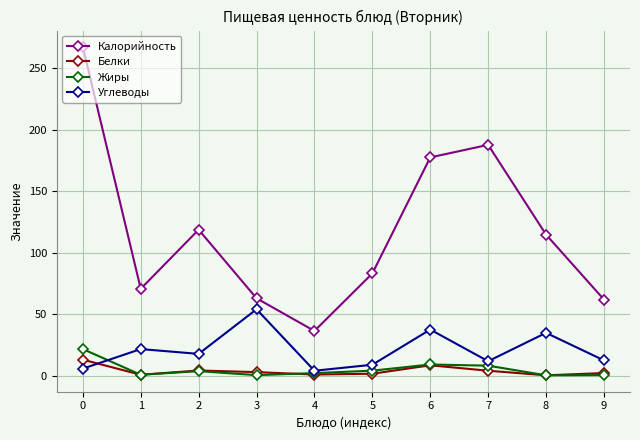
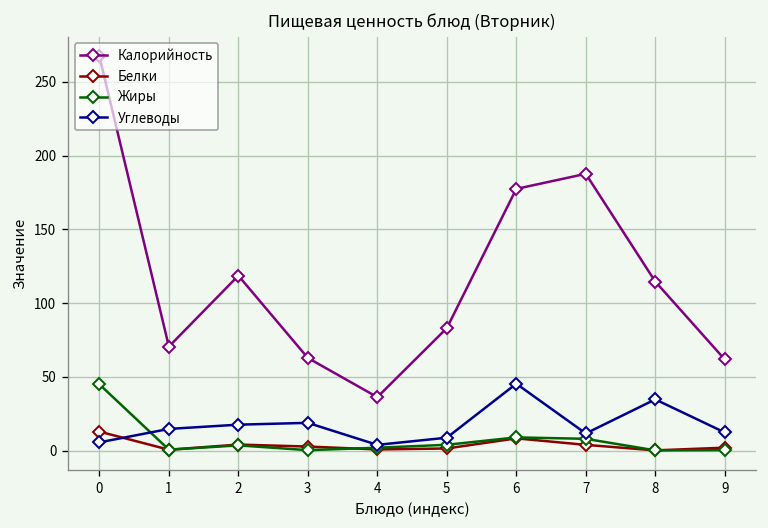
  {
    "Калорийность": {
      "1": 71,
      "2": 119,
      "3": 63,
      "4": 36,
      "5": 83,
      "6": 177,
      "7": 188,
      "8": 115,
      "9": 62
    },
    "Белки": {
      "0": 13,
      "3": 3,
      "5": 1,
      "7": 4
    },
    "Жиры": {
-     "0": 21,
+     "0": 45,
      "3": 0,
      "5": 4,
      "7": 8
    },
    "Углеводы": {
      "0": 6,
-     "1": 22,
+     "1": 15,
      "2": 18,
-     "3": 54,
+     "3": 19,
      "5": 9,
-     "6": 37,
+     "6": 45,
      "7": 12,
      "8": 35,
      "9": 12
    }
  }
